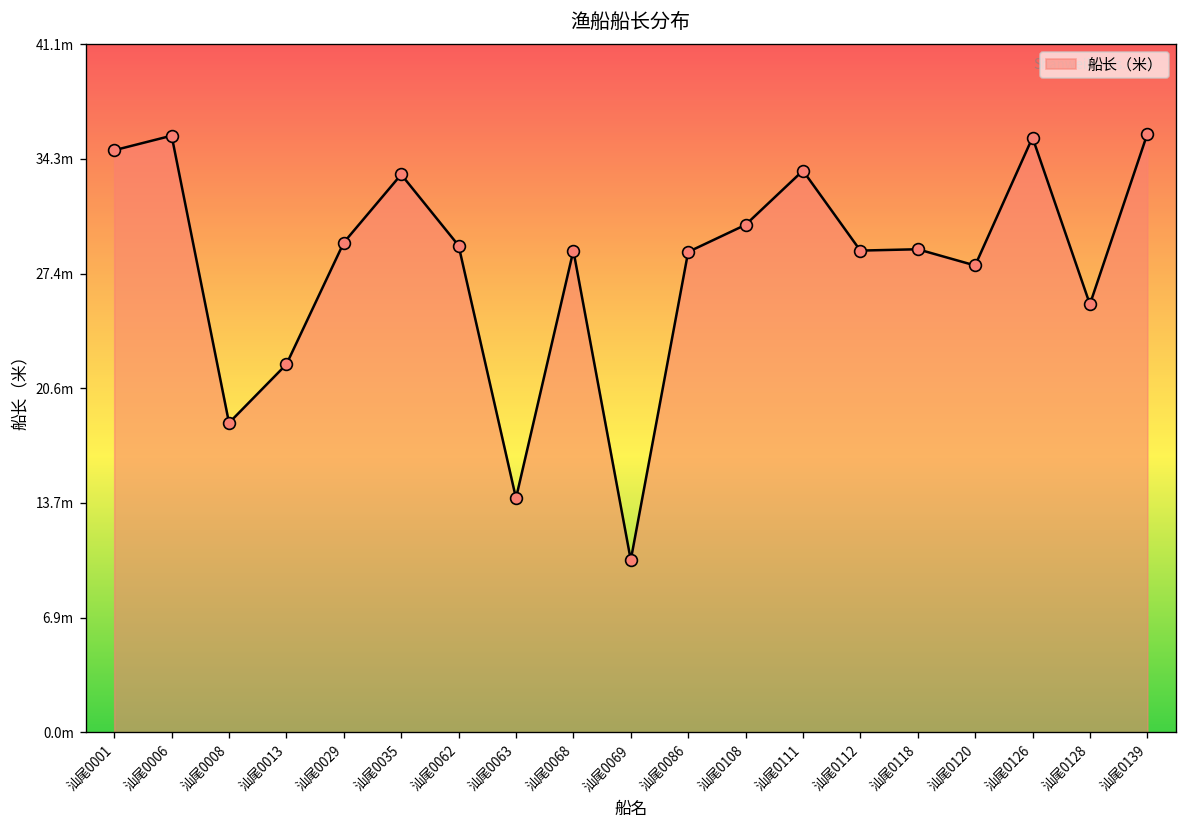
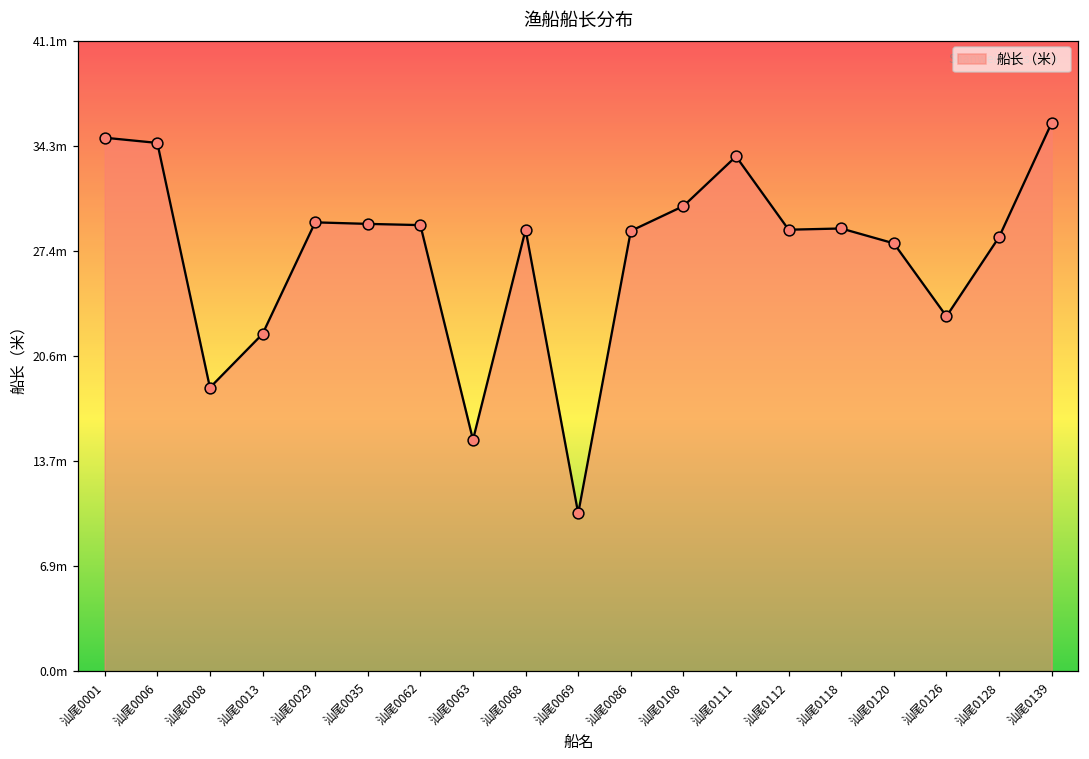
  {
    "汕尾0001": "34.8m",
-   "汕尾0006": "35.7m",
+   "汕尾0006": "34.5m",
    "汕尾0008": "18.5m",
    "汕尾0013": "22.0m",
    "汕尾0029": "29.3m",
-   "汕尾0035": "33.4m",
+   "汕尾0035": "29.2m",
    "汕尾0062": "29.1m",
-   "汕尾0063": "14.0m",
+   "汕尾0063": "15.1m",
    "汕尾0068": "28.8m",
    "汕尾0069": "10.3m",
    "汕尾0086": "28.7m",
    "汕尾0108": "30.3m",
    "汕尾0111": "33.6m",
    "汕尾0112": "28.8m",
    "汕尾0118": "28.9m",
    "汕尾0120": "27.9m",
-   "汕尾0126": "35.6m",
-   "汕尾0128": "25.6m",
+   "汕尾0126": "23.2m",
+   "汕尾0128": "28.3m",
    "汕尾0139": "35.8m"
  }
